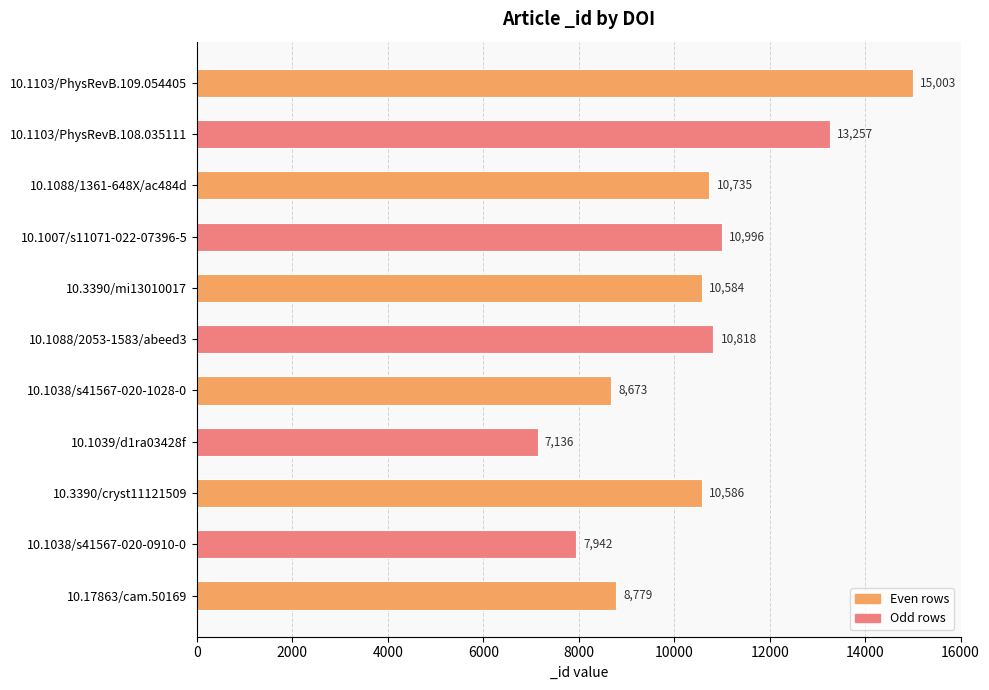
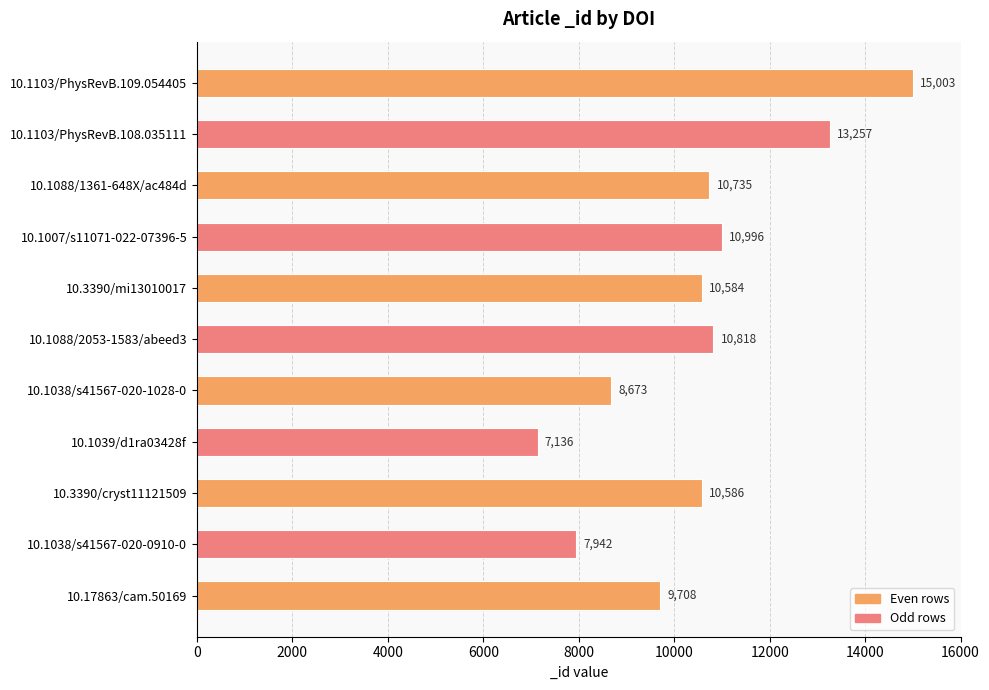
  {
    "10.1103/PhysRevB.109.054405": "15,003",
    "10.1103/PhysRevB.108.035111": "13,257",
    "10.1088/1361-648X/ac484d": "10,735",
    "10.1007/s11071-022-07396-5": "10,996",
    "10.3390/mi13010017": "10,584",
    "10.1088/2053-1583/abeed3": "10,818",
    "10.1038/s41567-020-1028-0": "8,673",
    "10.1039/d1ra03428f": "7,136",
    "10.3390/cryst11121509": "10,586",
    "10.1038/s41567-020-0910-0": "7,942",
-   "10.17863/cam.50169": "8,779"
+   "10.17863/cam.50169": "9,708"
  }
